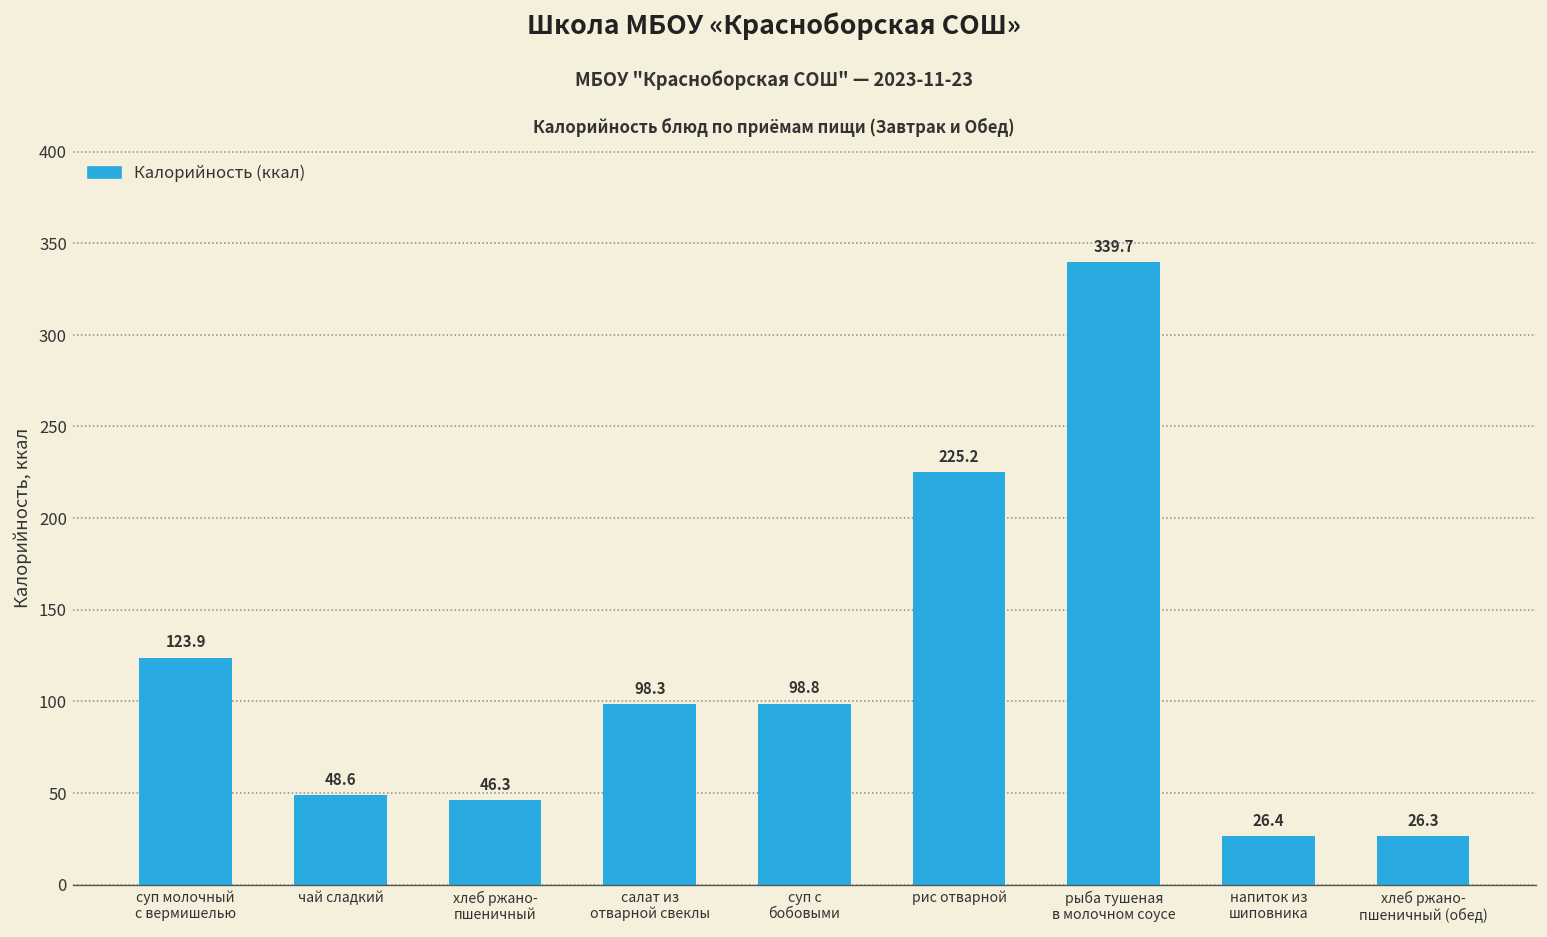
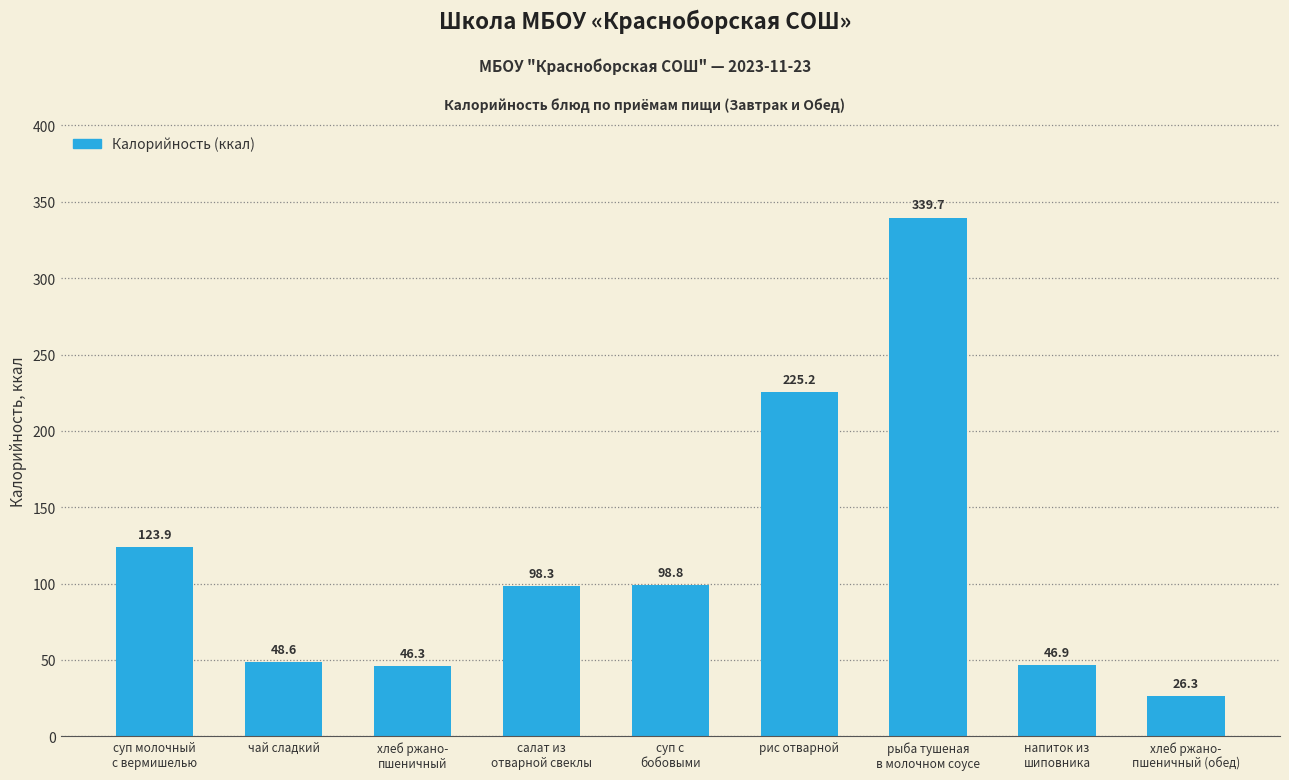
  {
    "суп молочный с вермишелью": 123.9,
    "чай сладкий": 48.6,
    "хлеб ржано- пшеничный": 46.3,
    "салат из отварной свеклы": 98.3,
    "суп с бобовыми": 98.8,
    "рис отварной": 225.2,
    "рыба тушеная в молочном соусе": 339.7,
-   "напиток из шиповника": 26.4,
+   "напиток из шиповника": 46.9,
    "хлеб ржано- пшеничный (обед)": 26.3
  }
